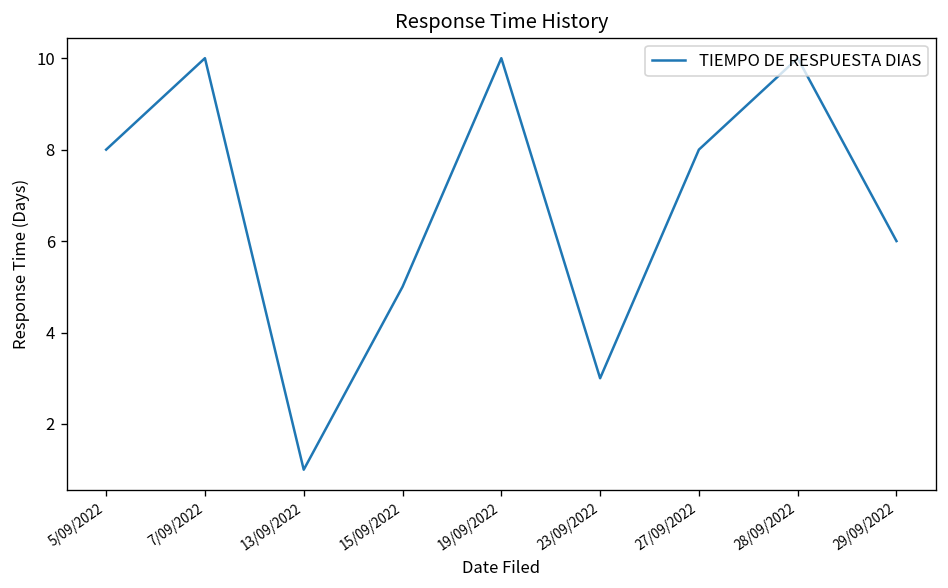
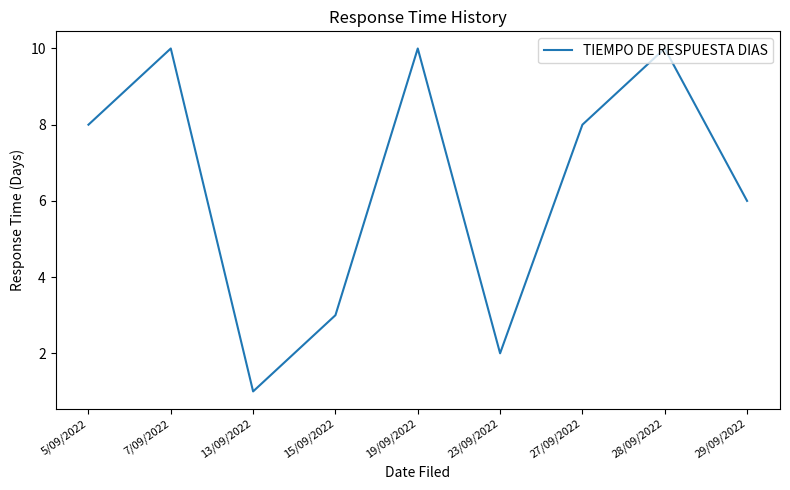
  {
    "5/09/2022": 8,
    "7/09/2022": 10,
    "13/09/2022": 1,
-   "15/09/2022": 5,
+   "15/09/2022": 3,
    "19/09/2022": 10,
-   "23/09/2022": 3,
+   "23/09/2022": 2,
    "27/09/2022": 8,
    "29/09/2022": 6
  }
